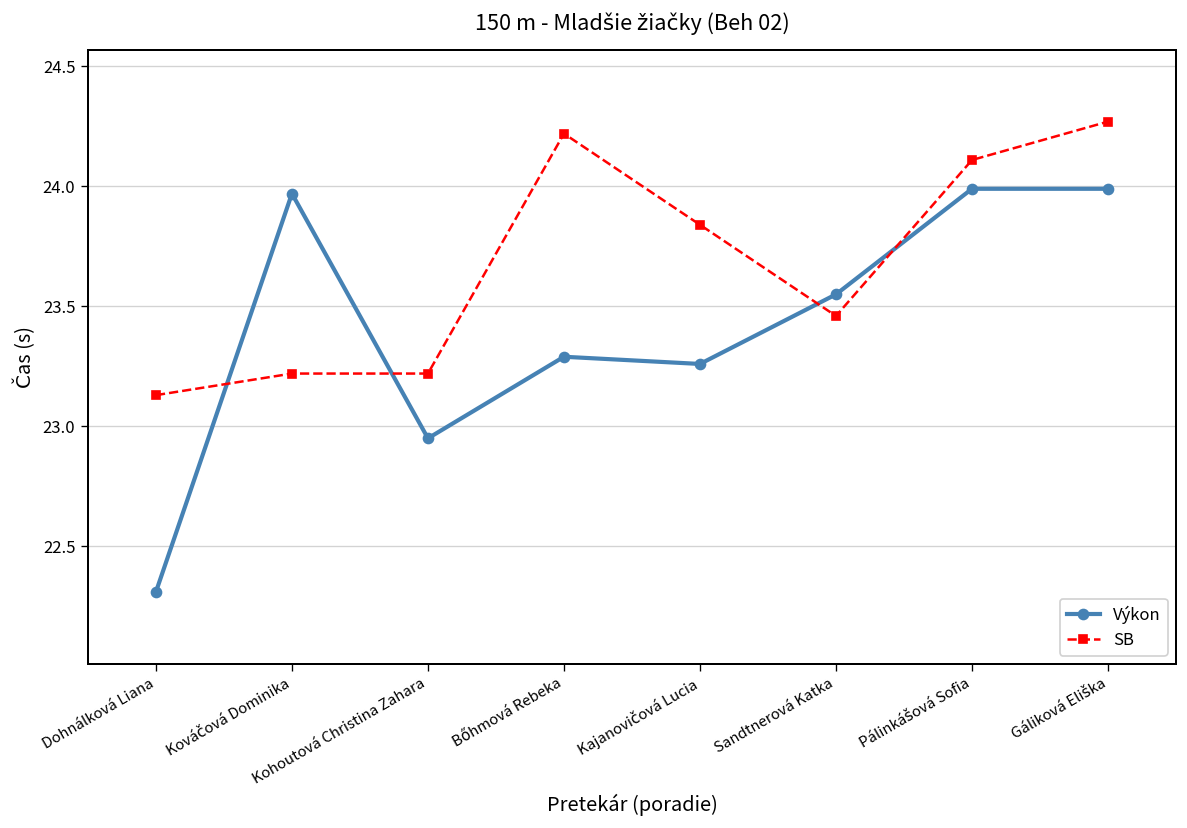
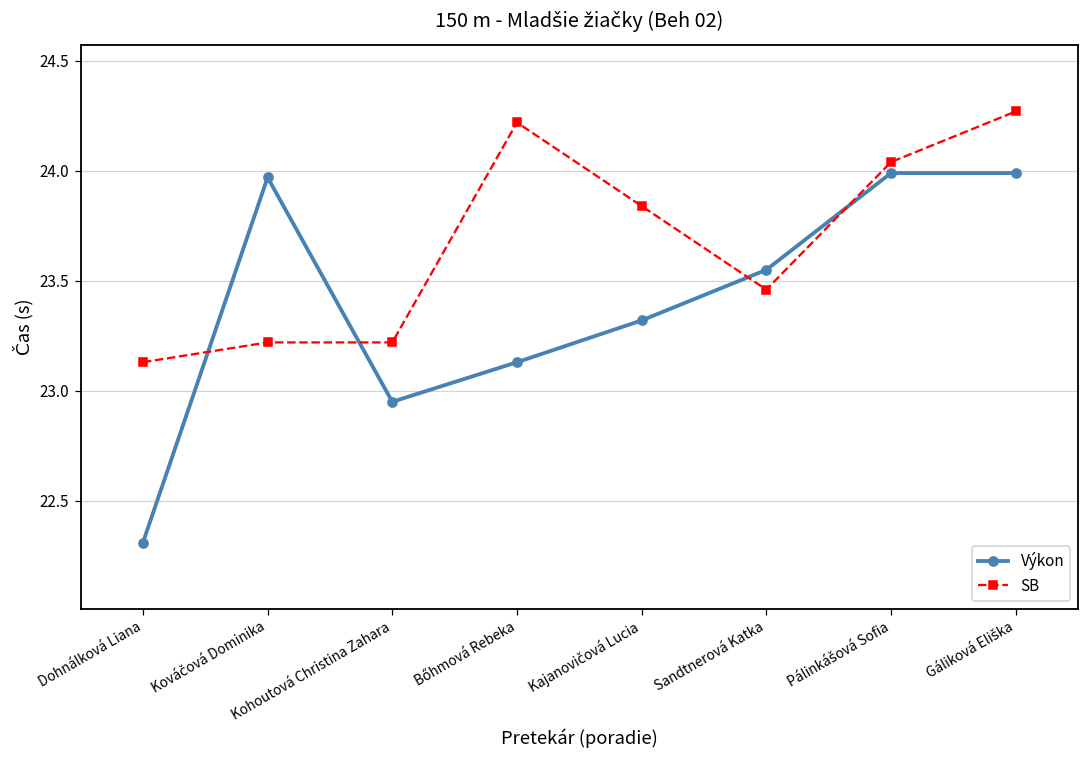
  {
    "Výkon": {
      "Dohnálková Liana": 22.31,
      "Kováčová Dominika": 23.97,
      "Kohoutová Christina Zahara": 22.95,
-     "Bőhmová Rebeka": 23.29,
-     "Kajanovičová Lucia": 23.26,
+     "Bőhmová Rebeka": 23.13,
+     "Kajanovičová Lucia": 23.32,
      "Sandtnerová Katka": 23.55,
      "Pálinkášová Sofia": 23.99,
      "Gáliková Eliška": 23.99
    },
    "SB": {
      "Dohnálková Liana": 23.13,
      "Kováčová Dominika": 23.22,
      "Kohoutová Christina Zahara": 23.22,
      "Bőhmová Rebeka": 24.22,
      "Kajanovičová Lucia": 23.84,
      "Sandtnerová Katka": 23.46,
-     "Pálinkášová Sofia": 24.11,
+     "Pálinkášová Sofia": 24.04,
      "Gáliková Eliška": 24.27
    }
  }
